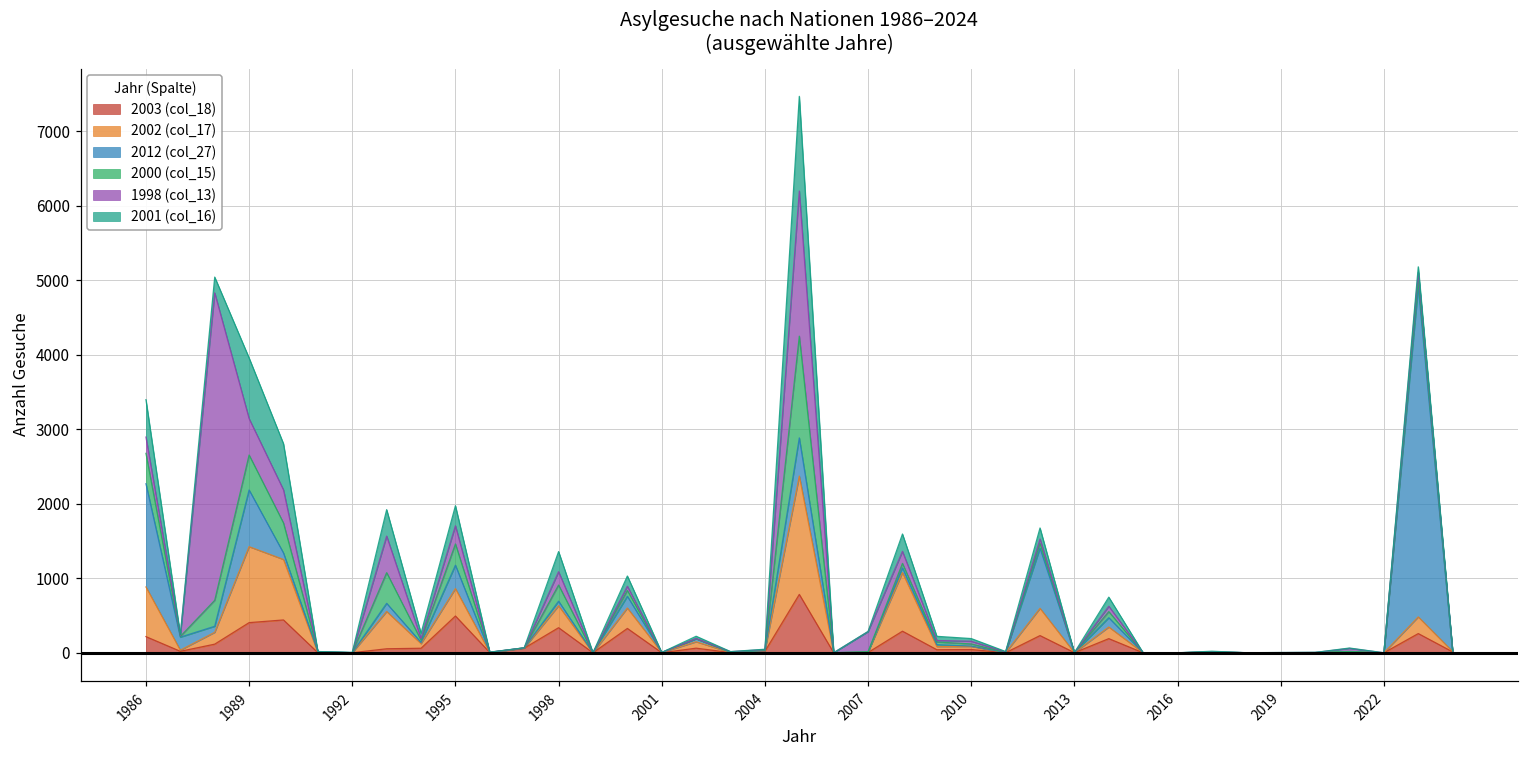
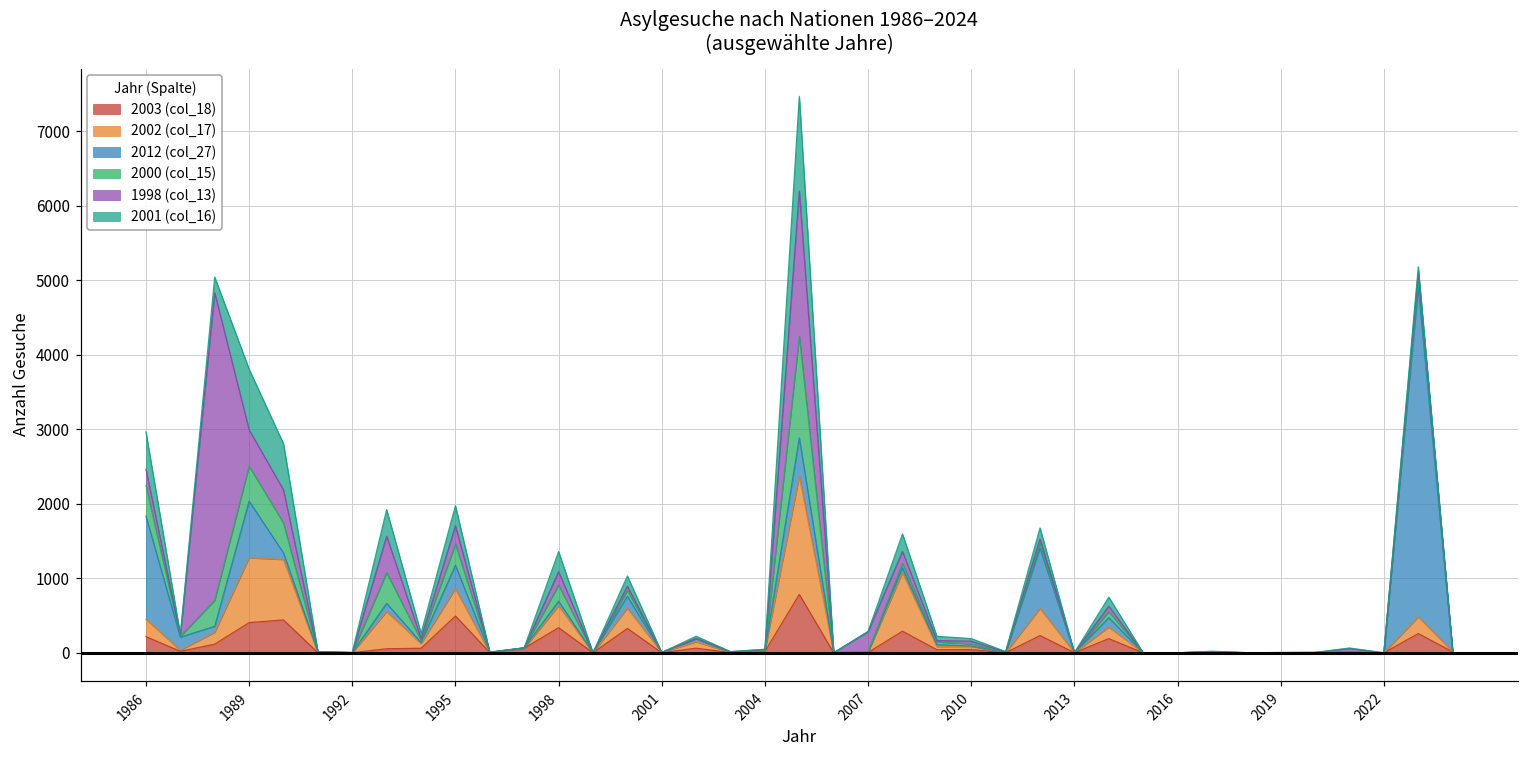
  {
    "2003 (col_18)": {
      "1986": 200,
      "1989": 400,
      "1995": 500,
      "1998": 300,
      "2010": 0
    },
    "2002 (col_17)": {
-     "1986": 700,
-     "1989": 1000,
+     "1986": 200,
+     "1989": 900,
      "1995": 400,
      "1998": 300
    },
    "2012 (col_27)": {
      "1986": 1400,
      "1989": 800,
      "1995": 300,
      "1998": 100
    },
    "1998 (col_13)": {
      "1986": 200,
      "1989": 500,
      "1995": 200,
      "1998": 200
    }
  }
